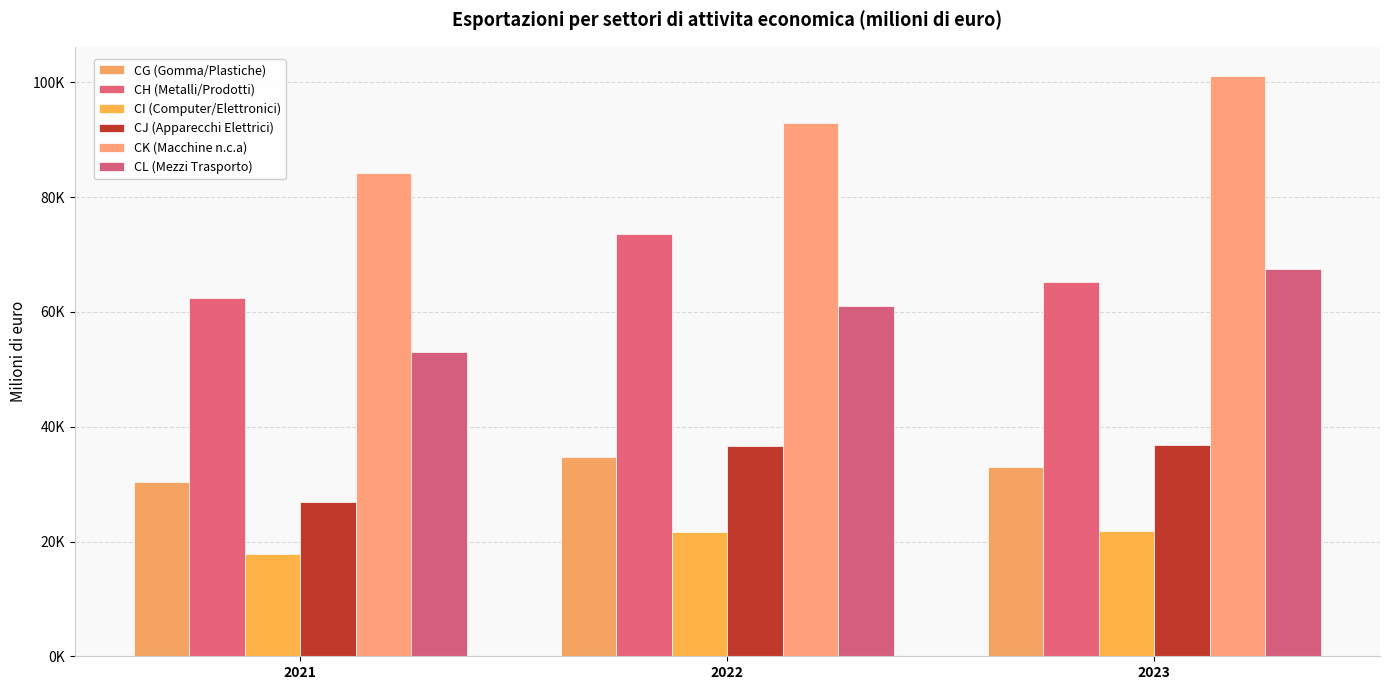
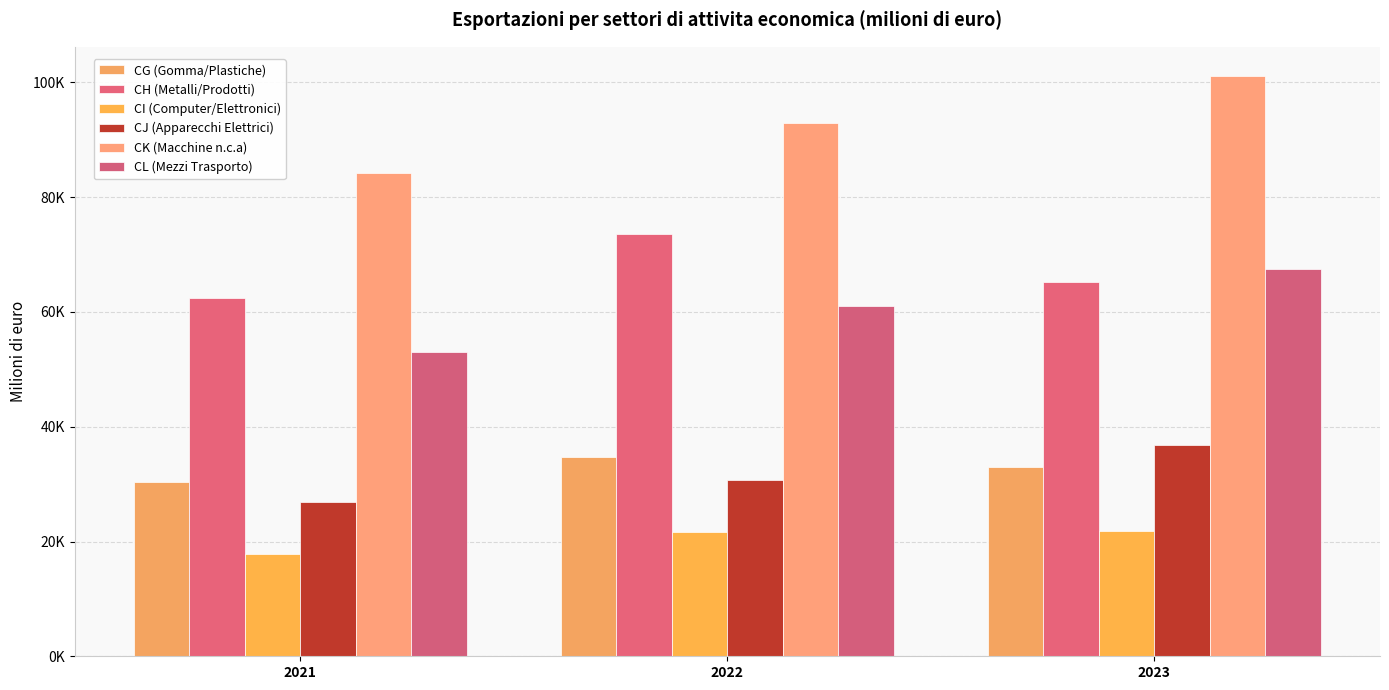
  {
    "CJ (Apparecchi Elettrici)": {
      "2021": 27000,
-     "2022": 37000,
+     "2022": 31000,
      "2023": 37000
    }
  }
